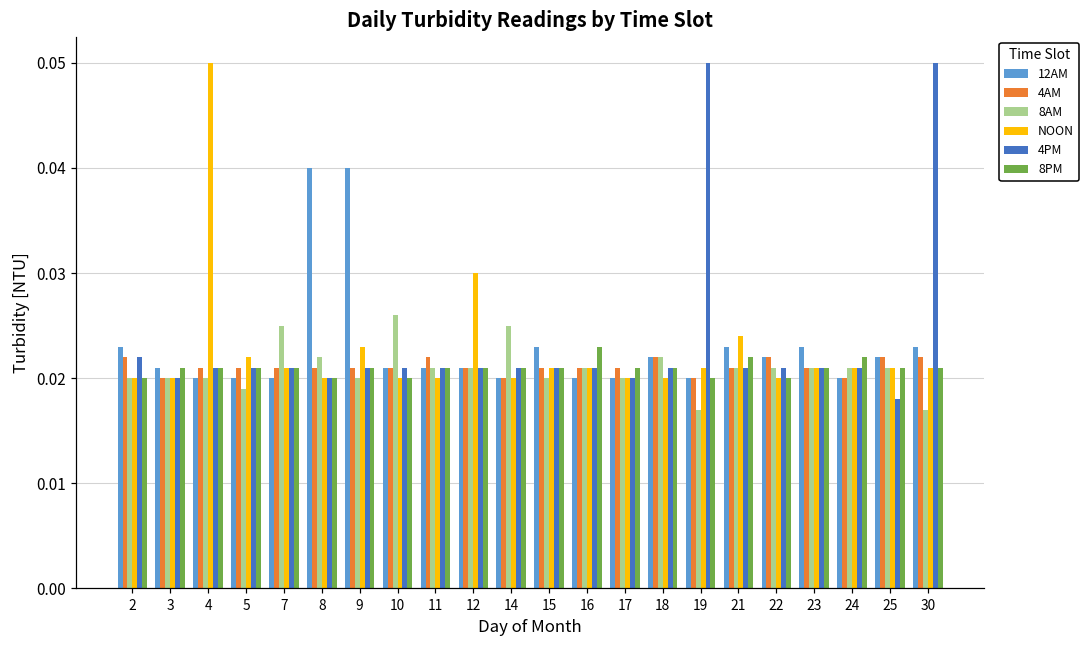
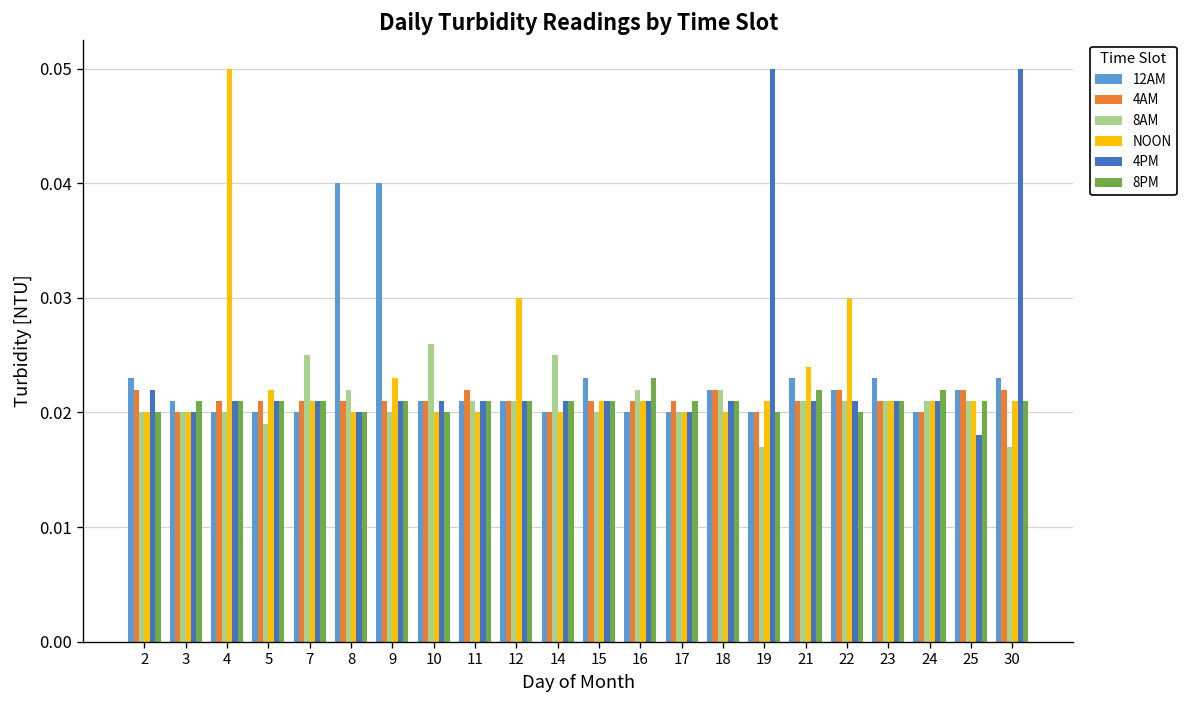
  {
    "4AM": {
      "2": 0.022,
      "3": 0.020,
      "4": 0.021,
      "5": 0.021,
      "7": 0.021,
      "8": 0.021,
      "9": 0.021,
      "10": 0.021,
      "11": 0.022,
      "12": 0.021,
      "14": 0.020,
      "15": 0.021,
      "16": 0.021,
      "17": 0.021,
      "18": 0.022,
      "19": 0.020,
      "21": 0.021,
      "22": 0.022,
      "23": 0.021,
      "24": 0.020,
      "25": 0.022,
      "30": 0.022
    },
    "8AM": {
      "2": 0.020,
      "3": 0.020,
      "4": 0.020,
      "5": 0.019,
      "7": 0.025,
      "8": 0.022,
      "9": 0.020,
      "10": 0.026,
      "11": 0.021,
      "12": 0.021,
      "14": 0.025,
      "15": 0.020,
-     "16": 0.021,
+     "16": 0.022,
      "17": 0.020,
      "18": 0.022,
      "19": 0.017,
      "21": 0.021,
      "22": 0.021,
      "23": 0.021,
      "24": 0.021,
      "25": 0.021,
      "30": 0.017
    },
    "NOON": {
      "2": 0.02,
      "3": 0.02,
      "4": 0.05,
      "5": 0.022,
      "7": 0.021,
      "8": 0.02,
      "9": 0.023,
      "10": 0.02,
      "11": 0.02,
      "12": 0.03,
      "14": 0.02,
      "15": 0.021,
      "16": 0.021,
      "17": 0.02,
      "18": 0.02,
      "19": 0.021,
      "21": 0.024,
-     "22": 0.02,
+     "22": 0.03,
      "23": 0.021,
      "24": 0.021,
      "25": 0.021,
      "30": 0.021
    },
    "8PM": {
      "2": 0.020,
      "3": 0.021,
      "4": 0.021,
      "5": 0.021,
      "7": 0.021,
      "8": 0.020,
      "9": 0.021,
      "10": 0.020,
      "11": 0.021,
      "12": 0.021,
      "14": 0.021,
      "15": 0.021,
      "16": 0.023,
      "17": 0.021,
      "18": 0.021,
      "19": 0.020,
      "21": 0.022,
      "22": 0.020,
      "23": 0.021,
      "24": 0.022,
      "25": 0.021,
      "30": 0.021
    }
  }
